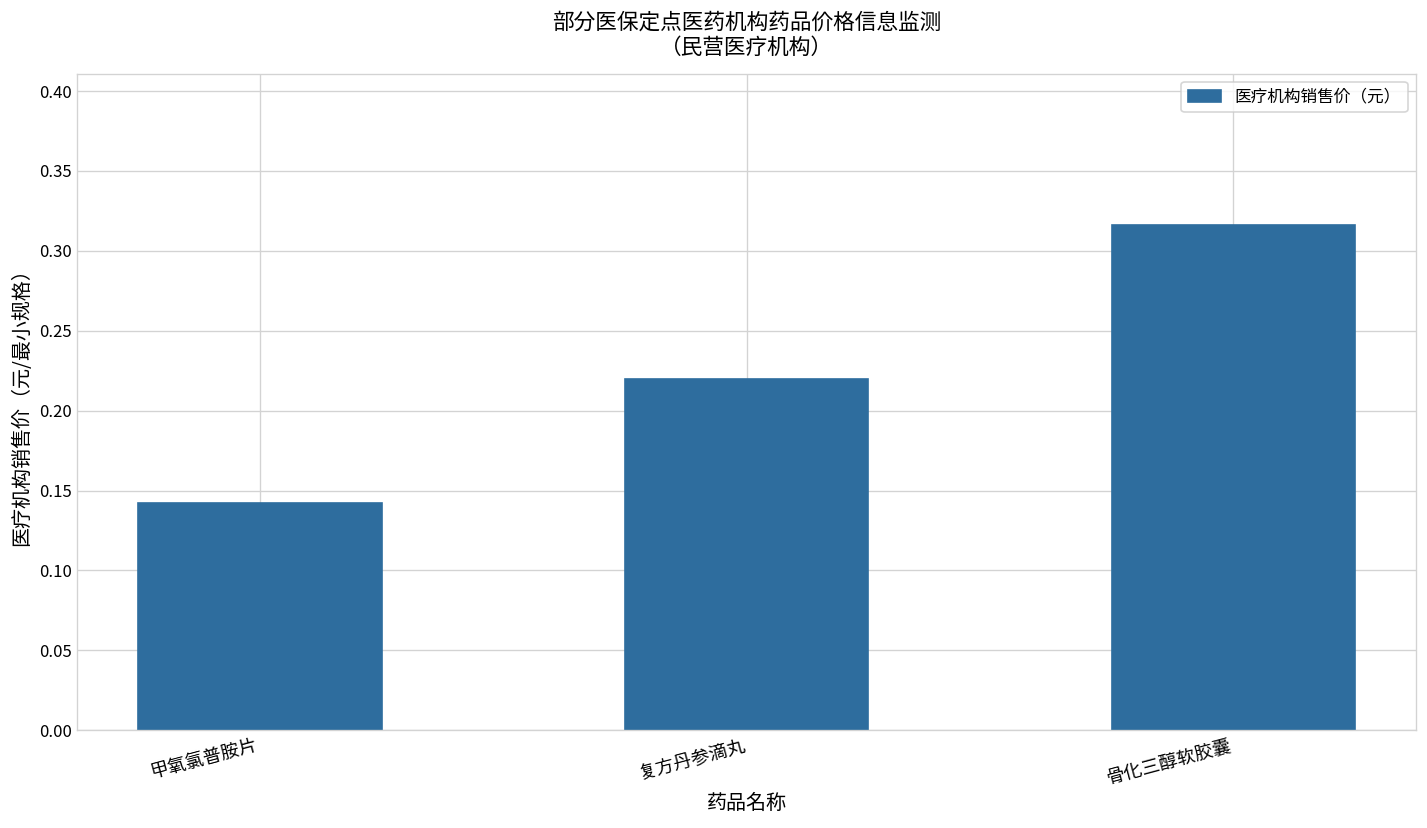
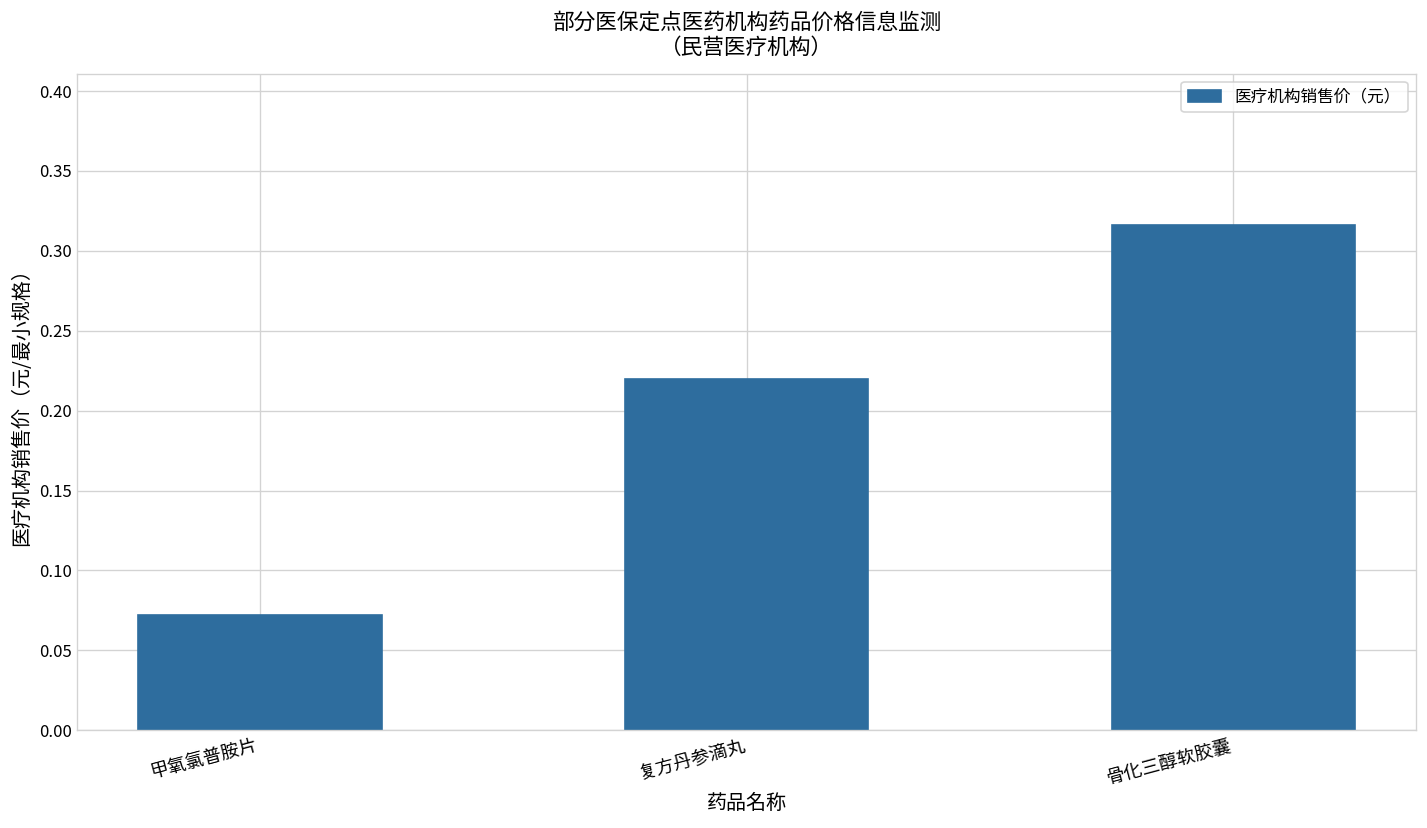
  {
-   "甲氧氯普胺片": 0.142,
+   "甲氧氯普胺片": 0.072,
    "复方丹参滴丸": 0.220,
    "骨化三醇软胶囊": 0.316
  }
